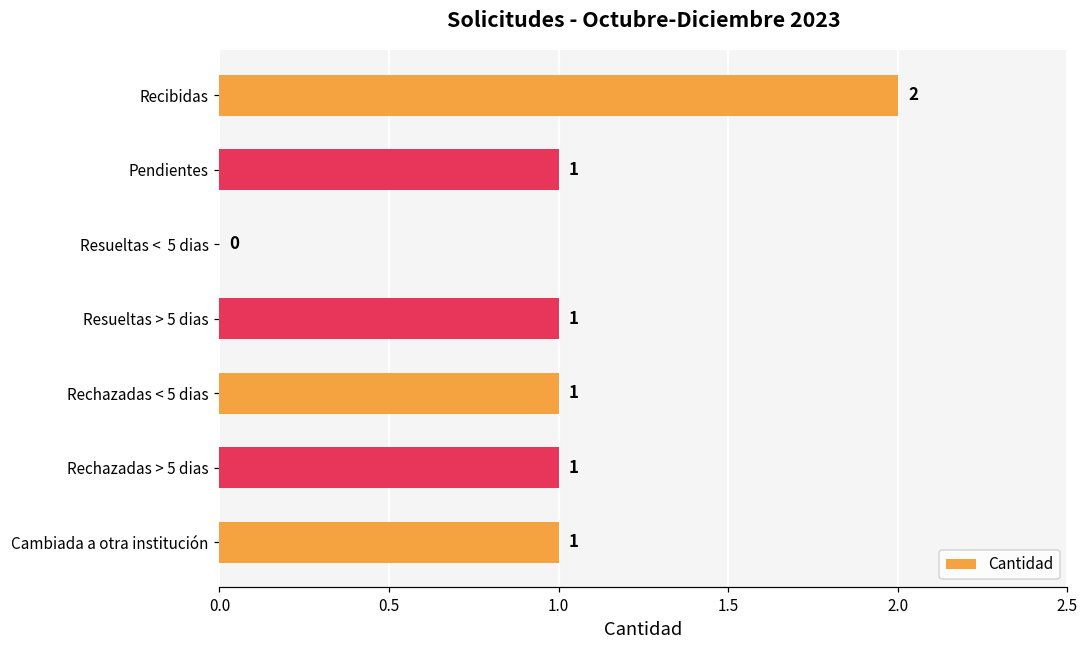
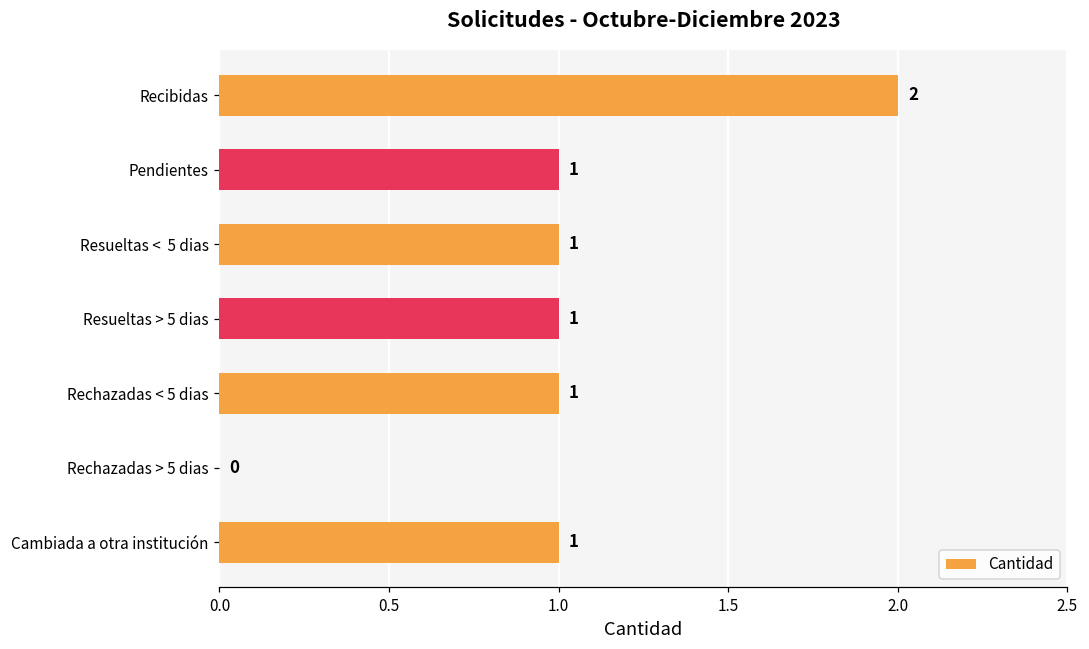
  {
    "Recibidas": 2,
    "Pendientes": 1,
-   "Resueltas < 5 dias": 0,
+   "Resueltas < 5 dias": 1,
    "Resueltas > 5 dias": 1,
    "Rechazadas < 5 dias": 1,
-   "Rechazadas > 5 dias": 1,
+   "Rechazadas > 5 dias": 0,
    "Cambiada a otra institución": 1
  }
